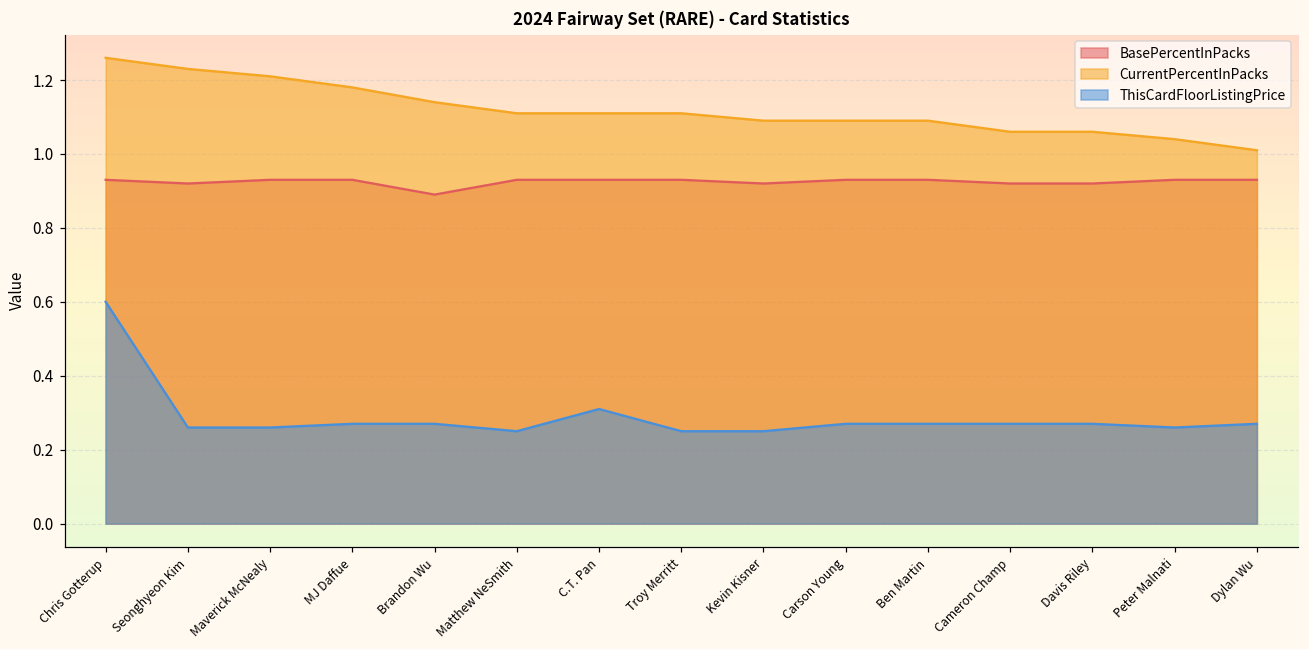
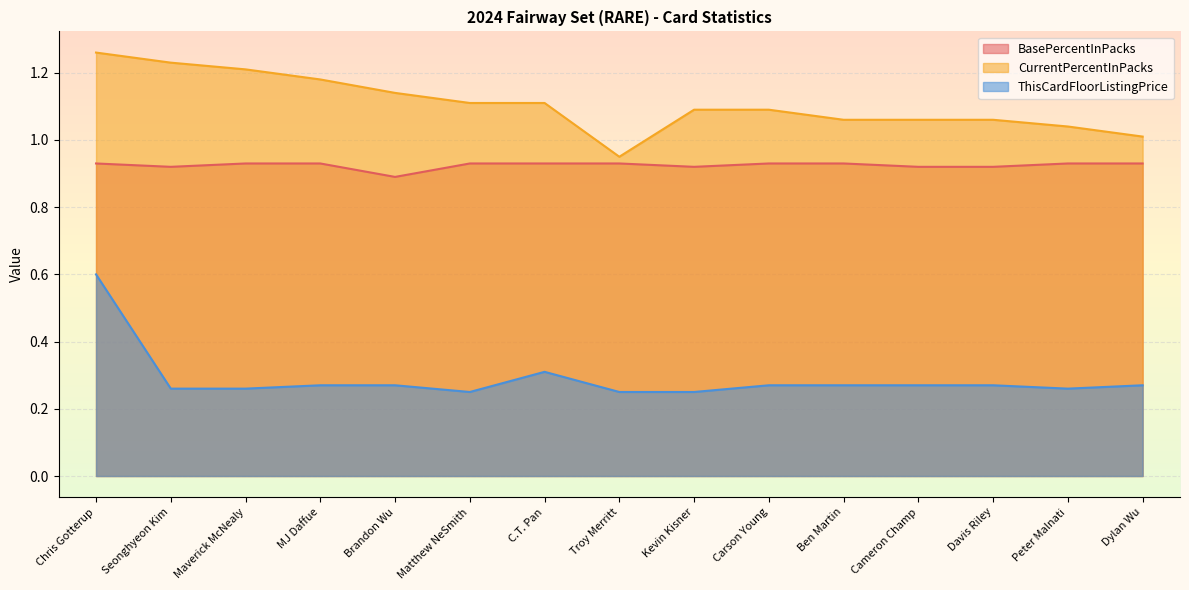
  {
    "BasePercentInPacks": {
      "Chris Gotterup": 0.93,
      "Seonghyeon Kim": 0.92,
      "Maverick McNealy": 0.93,
      "MJ Daffue": 0.93,
      "Brandon Wu": 0.89,
      "Matthew NeSmith": 0.93,
      "C.T. Pan": 0.93,
      "Troy Merritt": 0.93,
      "Kevin Kisner": 0.92,
      "Carson Young": 0.93,
      "Ben Martin": 0.93,
      "Cameron Champ": 0.92,
      "Davis Riley": 0.92,
      "Peter Malnati": 0.93,
      "Dylan Wu": 0.93
    },
    "CurrentPercentInPacks": {
      "Chris Gotterup": 1.26,
      "Seonghyeon Kim": 1.23,
      "Maverick McNealy": 1.21,
      "MJ Daffue": 1.18,
      "Brandon Wu": 1.14,
      "Matthew NeSmith": 1.11,
      "C.T. Pan": 1.11,
-     "Troy Merritt": 1.11,
+     "Troy Merritt": 0.95,
      "Kevin Kisner": 1.09,
      "Carson Young": 1.09,
-     "Ben Martin": 1.09,
+     "Ben Martin": 1.06,
      "Cameron Champ": 1.06,
      "Davis Riley": 1.06,
      "Peter Malnati": 1.04,
      "Dylan Wu": 1.01
    },
    "ThisCardFloorListingPrice": {
      "Chris Gotterup": 0.60,
      "Seonghyeon Kim": 0.26,
      "Maverick McNealy": 0.26,
      "MJ Daffue": 0.27,
      "Brandon Wu": 0.27,
      "Matthew NeSmith": 0.25,
      "C.T. Pan": 0.31,
      "Troy Merritt": 0.25,
      "Kevin Kisner": 0.25,
      "Carson Young": 0.27,
      "Ben Martin": 0.27,
      "Cameron Champ": 0.27,
      "Davis Riley": 0.27,
      "Peter Malnati": 0.26,
      "Dylan Wu": 0.27
    }
  }
